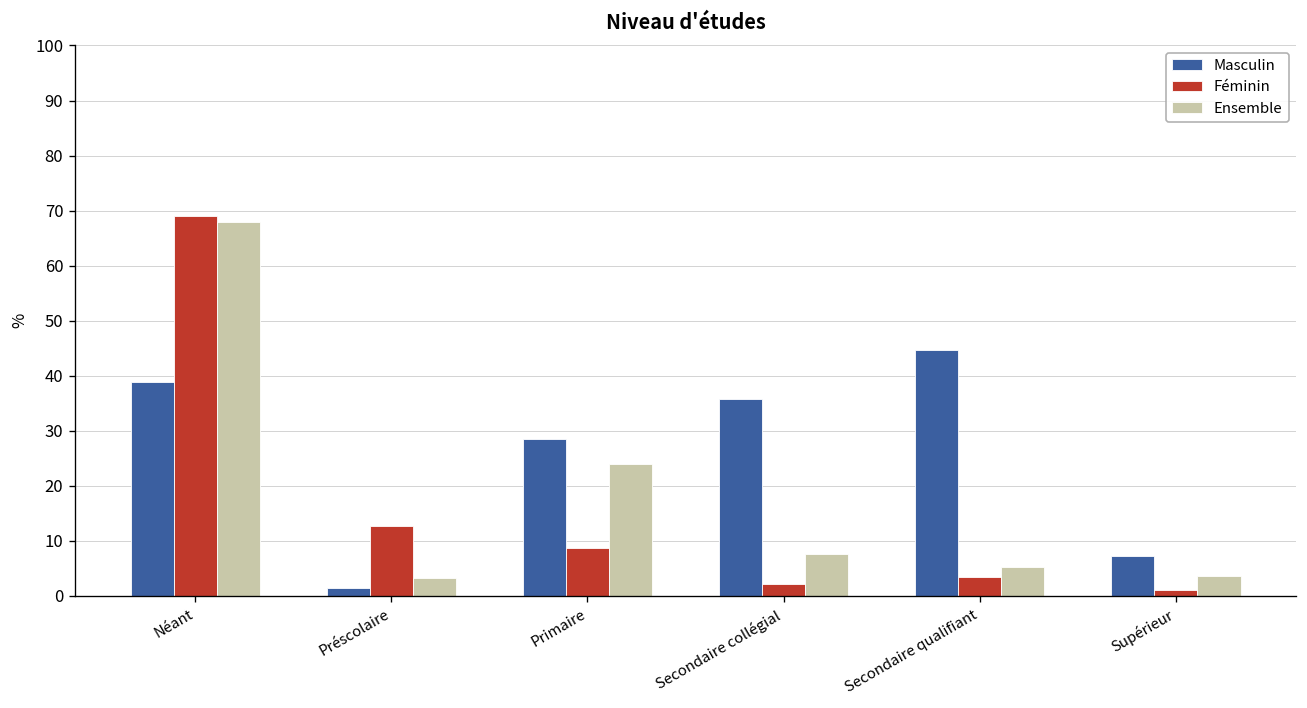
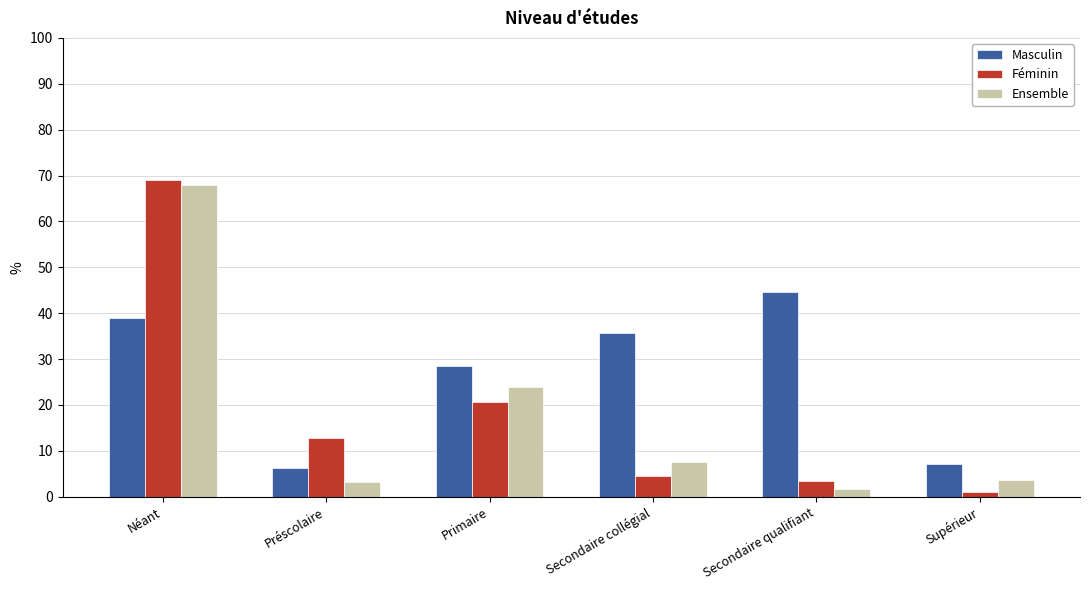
  {
    "Masculin": {
      "Néant": 39,
-     "Préscolaire": 1,
+     "Préscolaire": 6,
      "Primaire": 29,
      "Secondaire collégial": 36,
      "Secondaire qualifiant": 45,
      "Supérieur": 7
    },
    "Féminin": {
      "Néant": 69,
      "Préscolaire": 13,
-     "Primaire": 9,
-     "Secondaire collégial": 2,
+     "Primaire": 21,
+     "Secondaire collégial": 5,
      "Secondaire qualifiant": 4,
      "Supérieur": 1
    },
    "Ensemble": {
      "Néant": 68,
      "Préscolaire": 3,
      "Primaire": 24,
      "Secondaire collégial": 8,
-     "Secondaire qualifiant": 5,
+     "Secondaire qualifiant": 2,
      "Supérieur": 4
    }
  }
